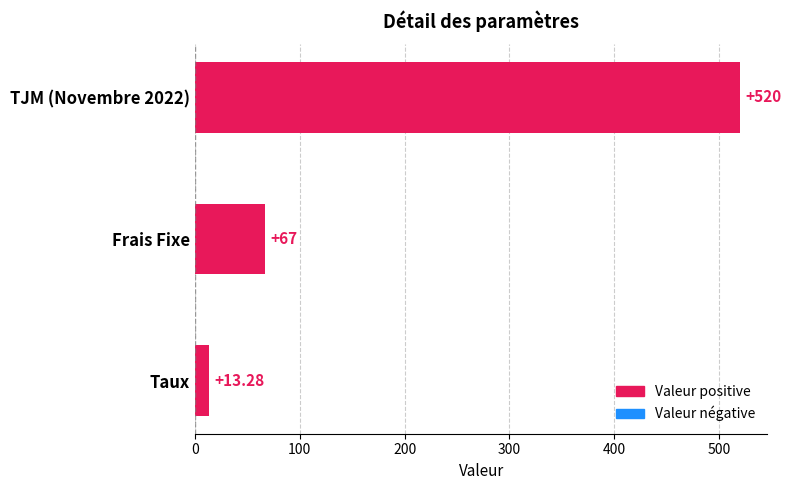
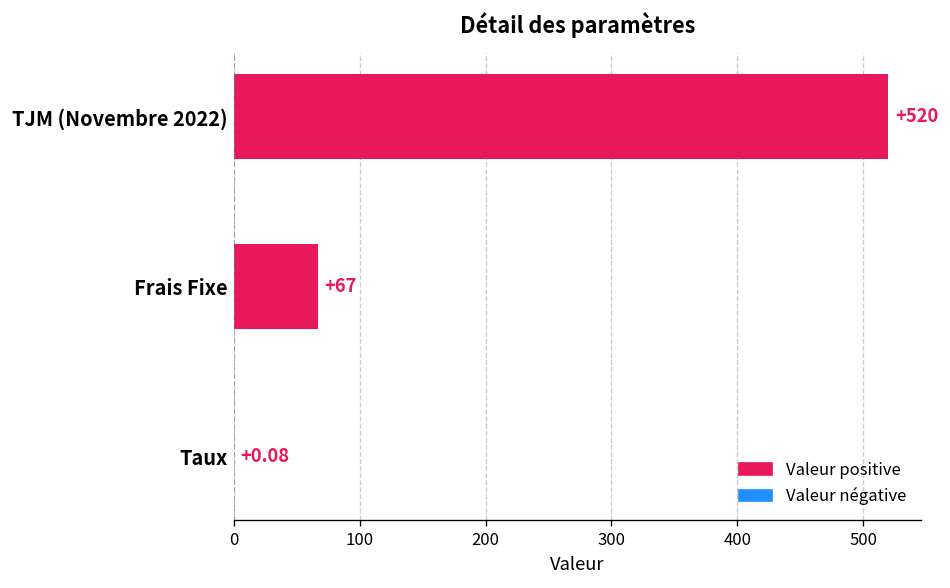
  {
    "TJM (Novembre 2022)": "+520",
    "Frais Fixe": "+67",
-   "Taux": "+13.28"
+   "Taux": "+0.08"
  }
